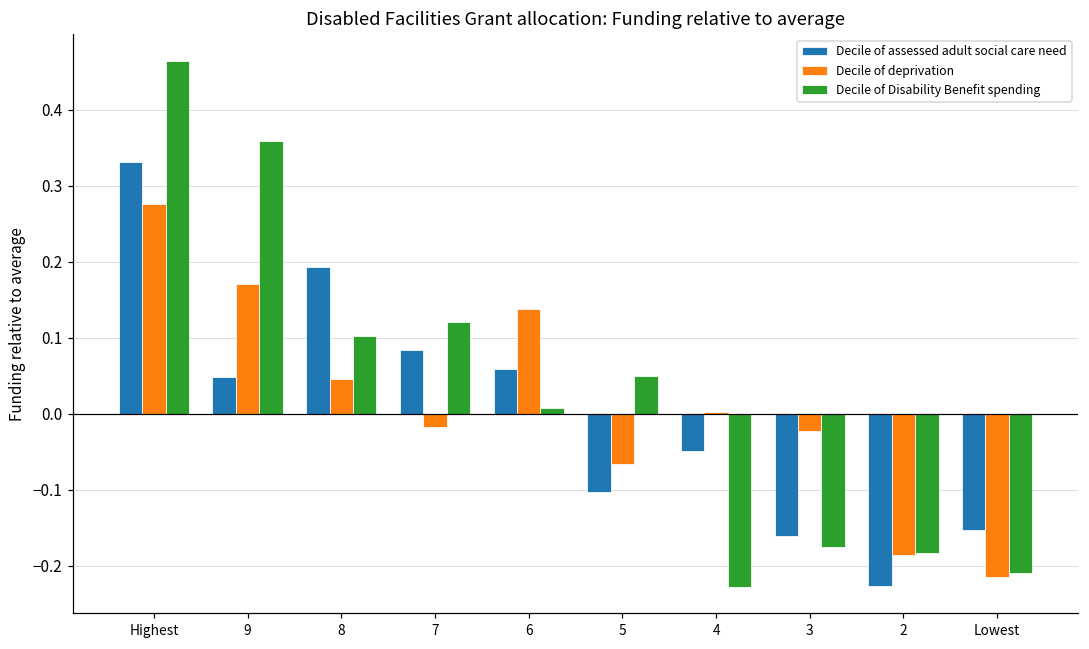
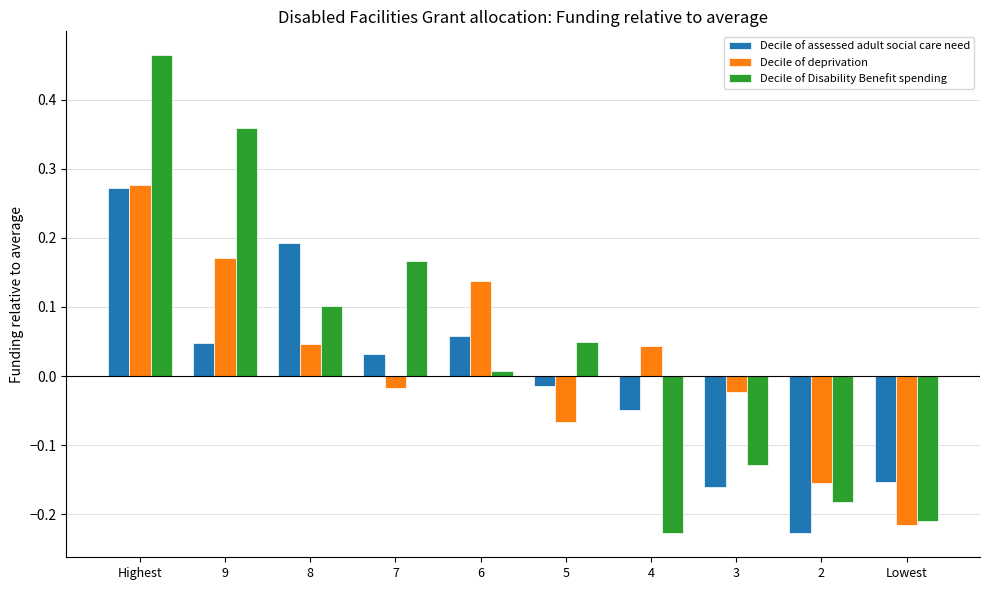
  {
    "Decile of assessed adult social care need": {
-     "Highest": 0.33,
+     "Highest": 0.27,
      "9": 0.05,
      "8": 0.19,
-     "7": 0.08,
+     "7": 0.03,
      "6": 0.06,
-     "5": -0.10,
+     "5": -0.01,
      "4": -0.05,
      "3": -0.16,
      "2": -0.23,
      "Lowest": -0.15
    },
    "Decile of deprivation": {
      "Highest": 0.28,
      "9": 0.17,
      "8": 0.05,
      "7": -0.02,
      "6": 0.14,
      "5": -0.07,
-     "4": 0.00,
+     "4": 0.04,
      "3": -0.02,
-     "2": -0.19,
+     "2": -0.16,
      "Lowest": -0.22
    },
    "Decile of Disability Benefit spending": {
      "Highest": 0.46,
      "9": 0.36,
      "8": 0.10,
-     "7": 0.12,
+     "7": 0.17,
      "6": 0.01,
      "5": 0.05,
      "4": -0.23,
-     "3": -0.18,
+     "3": -0.13,
      "2": -0.18,
      "Lowest": -0.21
    }
  }
